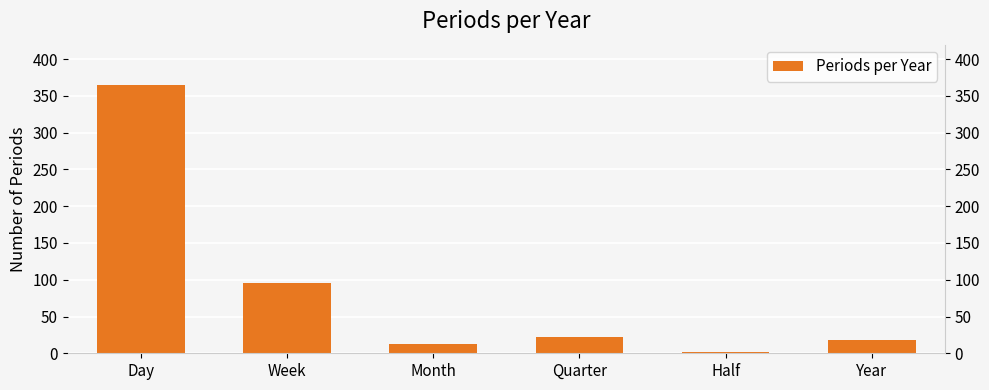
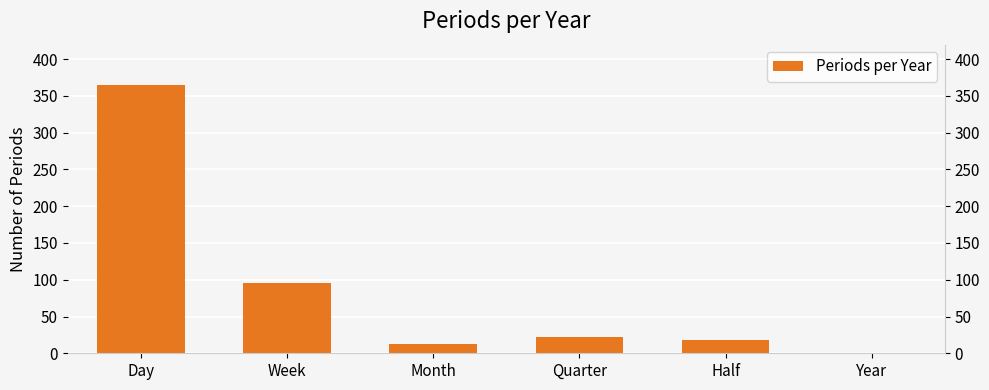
  {
    "Day": 370,
    "Week": 100,
    "Month": 10,
    "Quarter": 20,
-   "Half": 0,
-   "Year": 20
+   "Half": 20,
+   "Year": 0
  }
